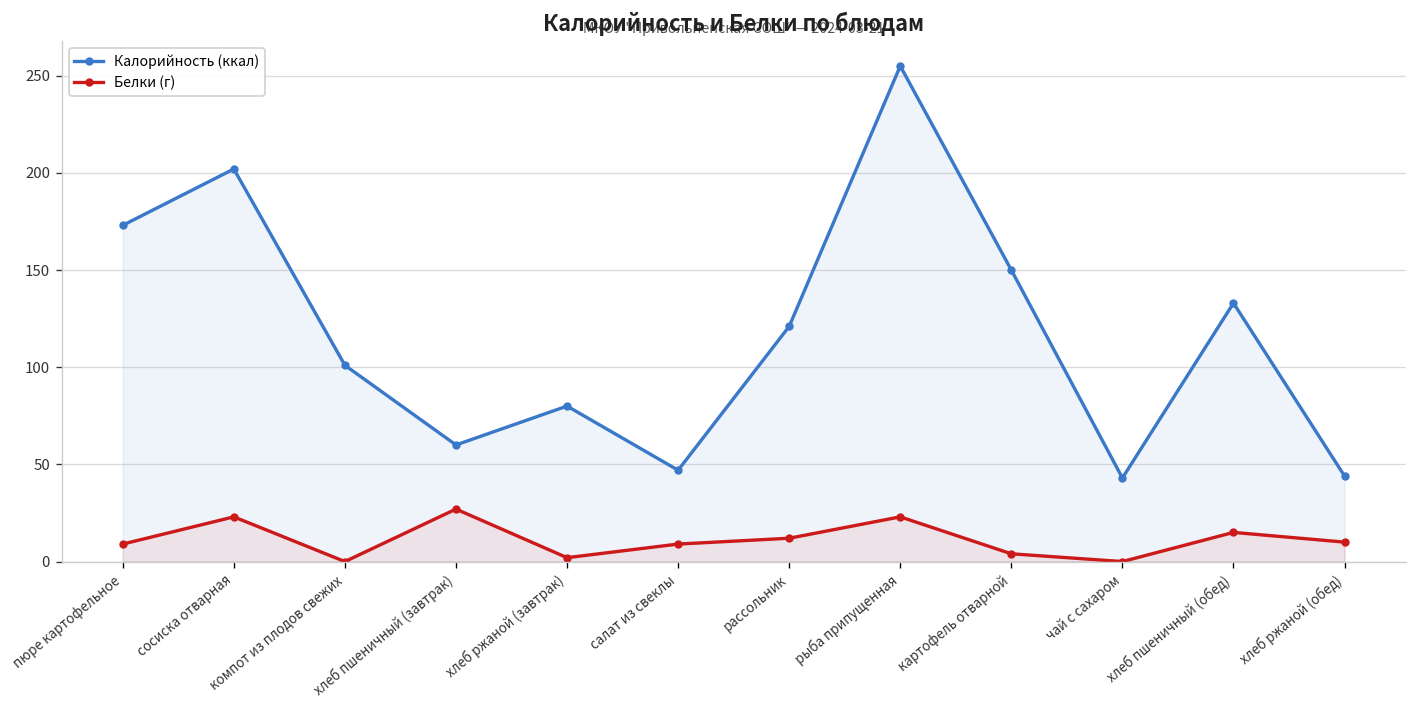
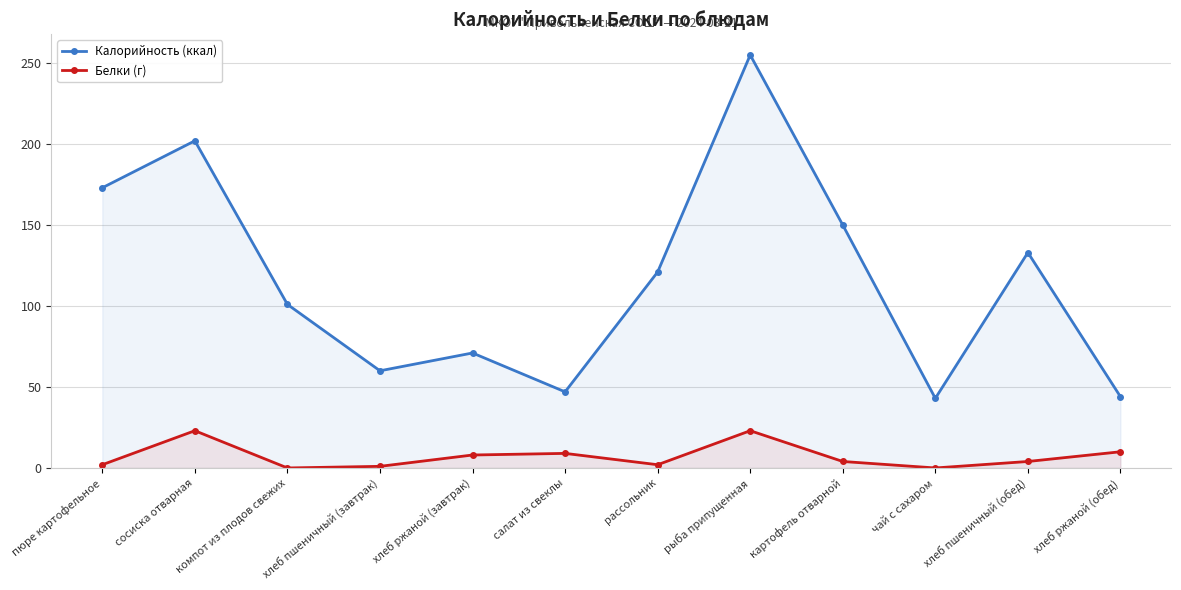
  {
    "Калорийность (ккал)": {
      "пюре картофельное": 173,
      "сосиска отварная": 202,
      "компот из плодов свежих": 101,
      "хлеб пшеничный (завтрак)": 60,
-     "хлеб ржаной (завтрак)": 80,
+     "хлеб ржаной (завтрак)": 71,
      "салат из свеклы": 47,
      "рассольник": 121,
      "рыба припущенная": 255,
      "картофель отварной": 150,
      "чай с сахаром": 43,
      "хлеб пшеничный (обед)": 133,
      "хлеб ржаной (обед)": 44
    },
    "Белки (г)": {
-     "пюре картофельное": 9,
+     "пюре картофельное": 2,
      "сосиска отварная": 23,
      "компот из плодов свежих": 0,
-     "хлеб пшеничный (завтрак)": 27,
-     "хлеб ржаной (завтрак)": 2,
+     "хлеб пшеничный (завтрак)": 1,
+     "хлеб ржаной (завтрак)": 8,
      "салат из свеклы": 9,
-     "рассольник": 12,
+     "рассольник": 2,
      "рыба припущенная": 23,
      "картофель отварной": 4,
      "чай с сахаром": 0,
-     "хлеб пшеничный (обед)": 15,
+     "хлеб пшеничный (обед)": 4,
      "хлеб ржаной (обед)": 10
    }
  }
